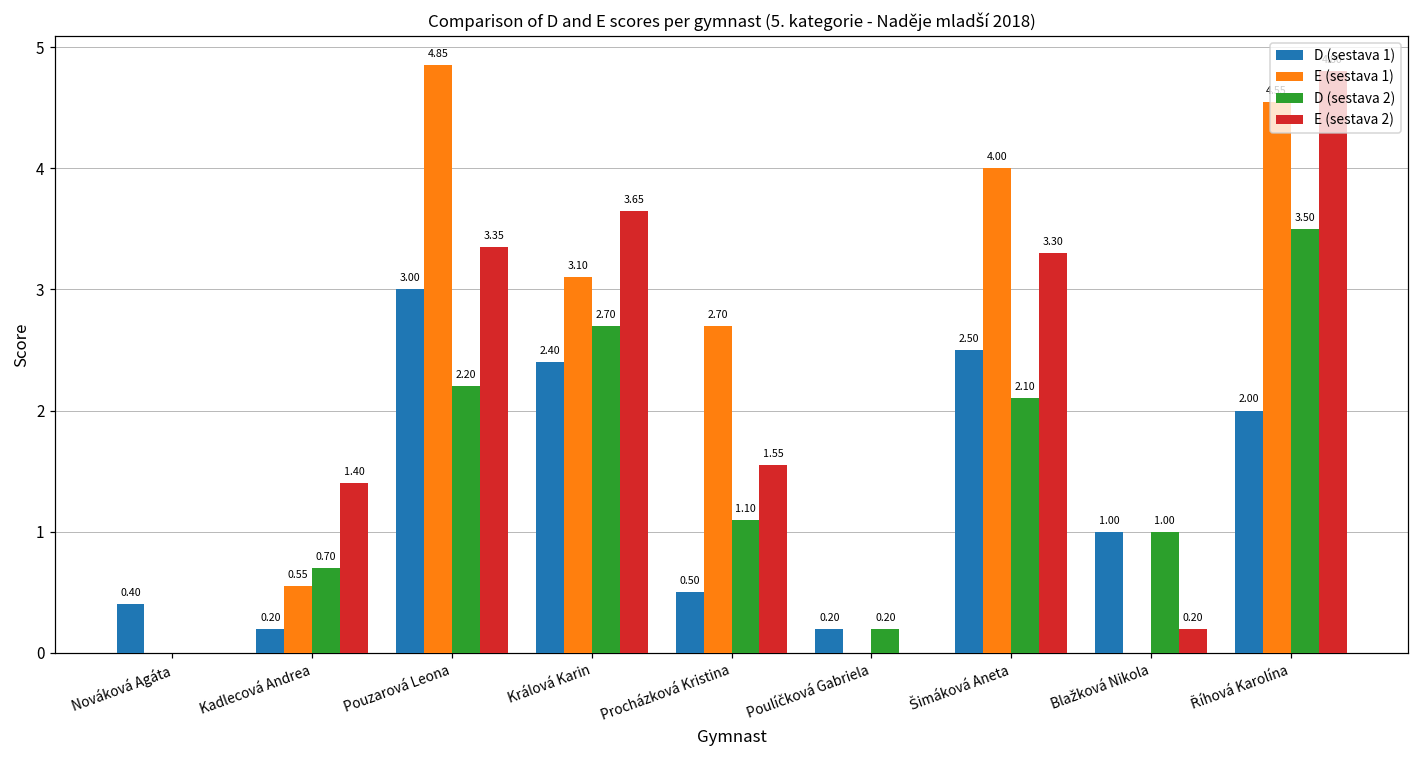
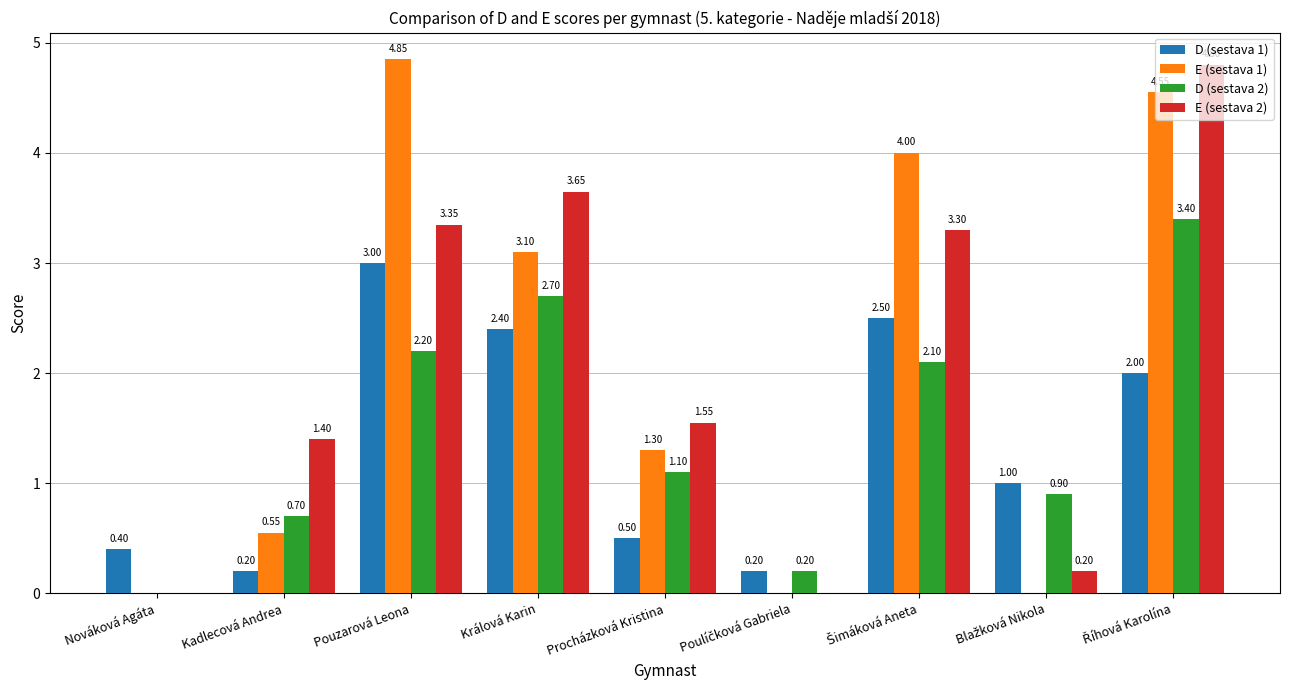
  {
    "D (sestava 1)": {
      "Nováková Agáta": 0.40,
      "Kadlecová Andrea": 0.20,
      "Pouzarová Leona": 3.00,
      "Králová Karin": 2.40,
      "Procházková Kristina": 0.50,
      "Poulíčková Gabriela": 0.20,
      "Šimáková Aneta": 2.50,
      "Blažková Nikola": 1.00,
      "Říhová Karolína": 2.00
    },
    "E (sestava 1)": {
      "Kadlecová Andrea": 0.55,
      "Pouzarová Leona": 4.85,
      "Králová Karin": 3.10,
-     "Procházková Kristina": 2.70,
+     "Procházková Kristina": 1.30,
      "Šimáková Aneta": 4.00
    },
    "D (sestava 2)": {
      "Kadlecová Andrea": 0.70,
      "Pouzarová Leona": 2.20,
      "Králová Karin": 2.70,
      "Procházková Kristina": 1.10,
      "Poulíčková Gabriela": 0.20,
      "Šimáková Aneta": 2.10,
-     "Blažková Nikola": 1.00,
-     "Říhová Karolína": 3.50
+     "Blažková Nikola": 0.90,
+     "Říhová Karolína": 3.40
    },
    "E (sestava 2)": {
      "Kadlecová Andrea": 1.40,
      "Pouzarová Leona": 3.35,
      "Králová Karin": 3.65,
      "Procházková Kristina": 1.55,
      "Šimáková Aneta": 3.30,
      "Blažková Nikola": 0.20
    }
  }
